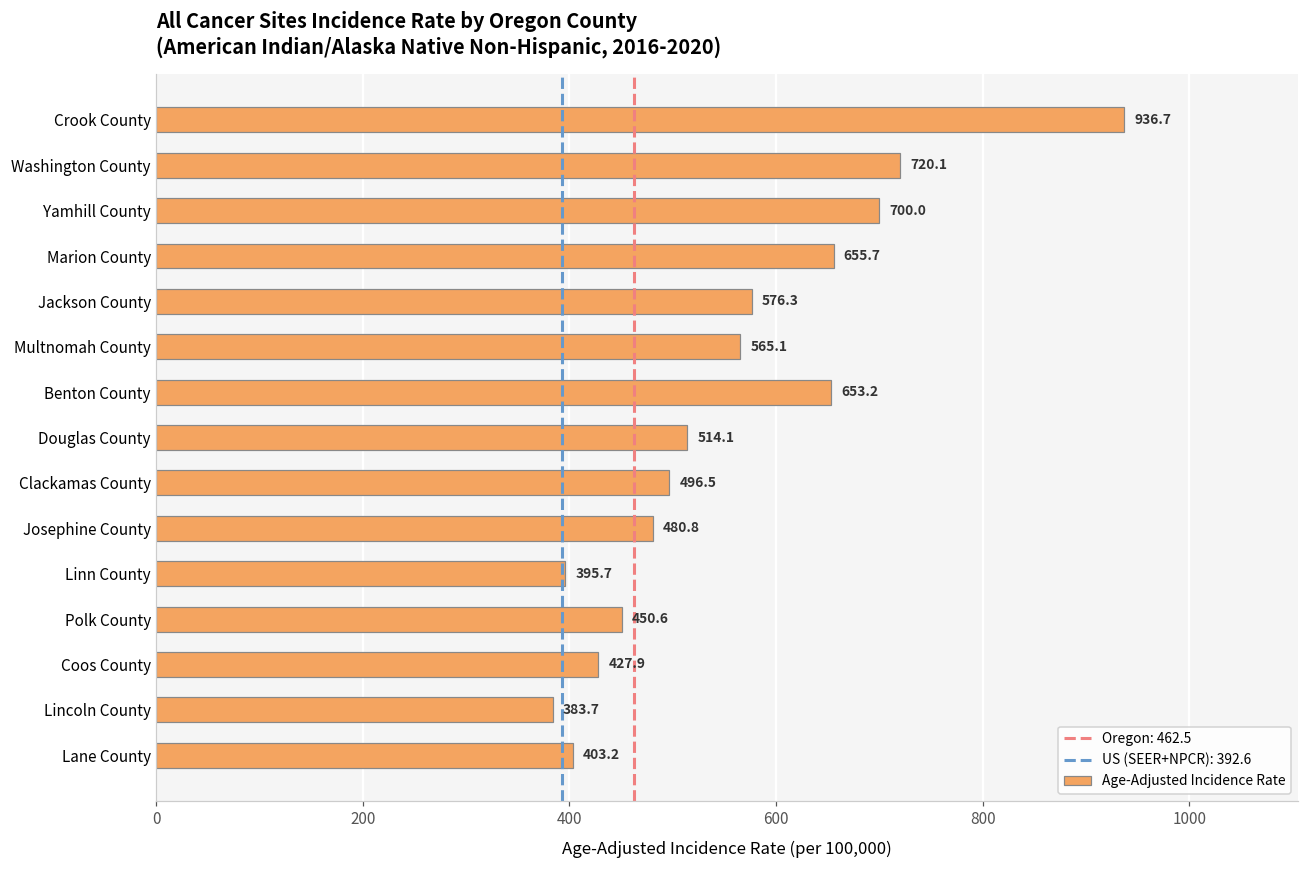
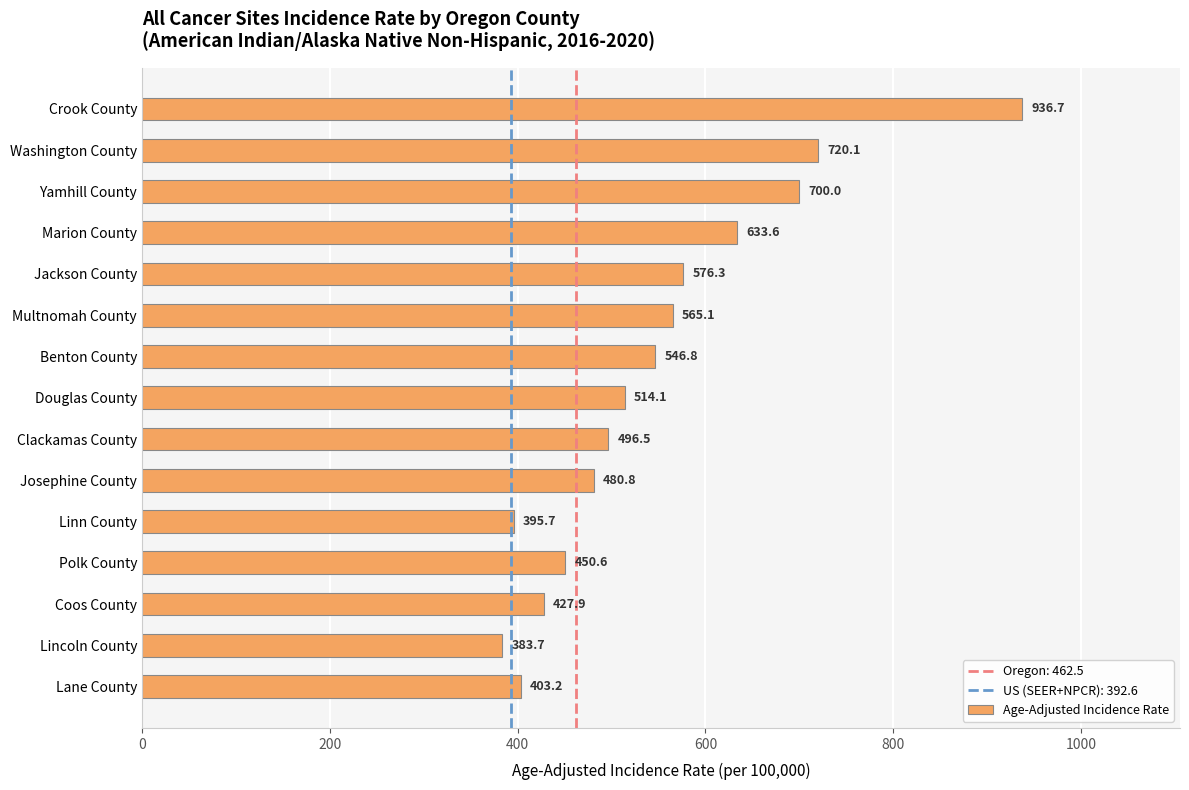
  {
    "Crook County": 936.7,
    "Washington County": 720.1,
    "Yamhill County": 700.0,
-   "Marion County": 655.7,
+   "Marion County": 633.6,
    "Jackson County": 576.3,
    "Multnomah County": 565.1,
-   "Benton County": 653.2,
+   "Benton County": 546.8,
    "Douglas County": 514.1,
    "Clackamas County": 496.5,
    "Josephine County": 480.8,
    "Linn County": 395.7,
    "Polk County": 450.6,
    "Coos County": 427.9,
    "Lincoln County": 383.7,
    "Lane County": 403.2
  }
